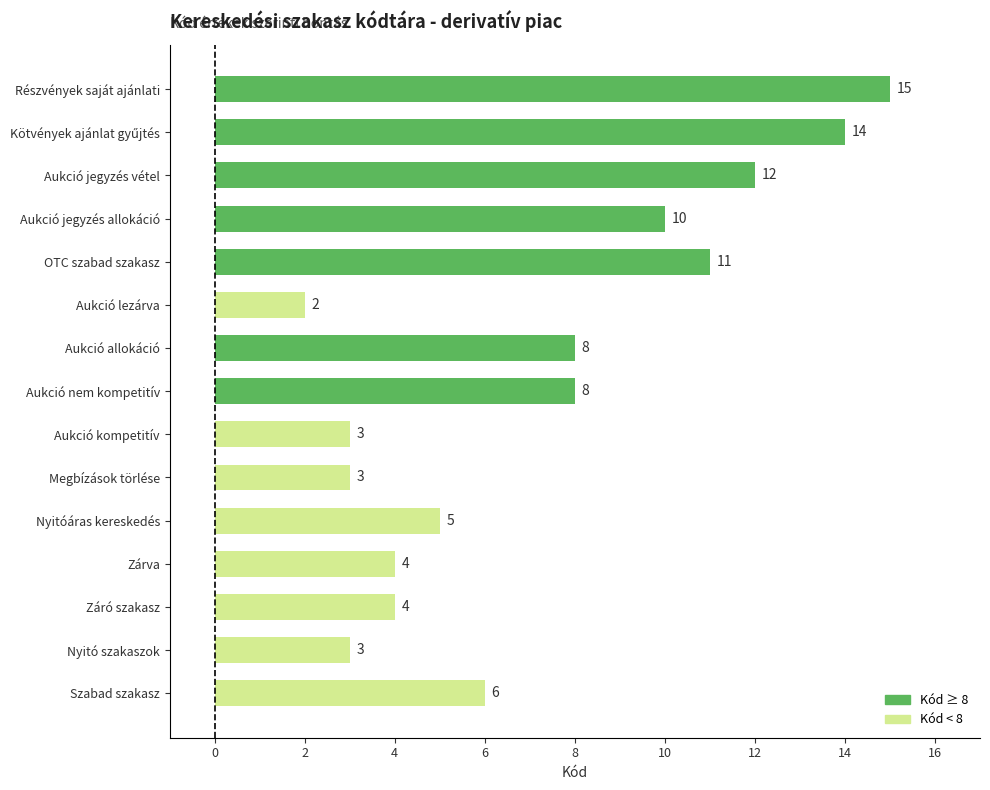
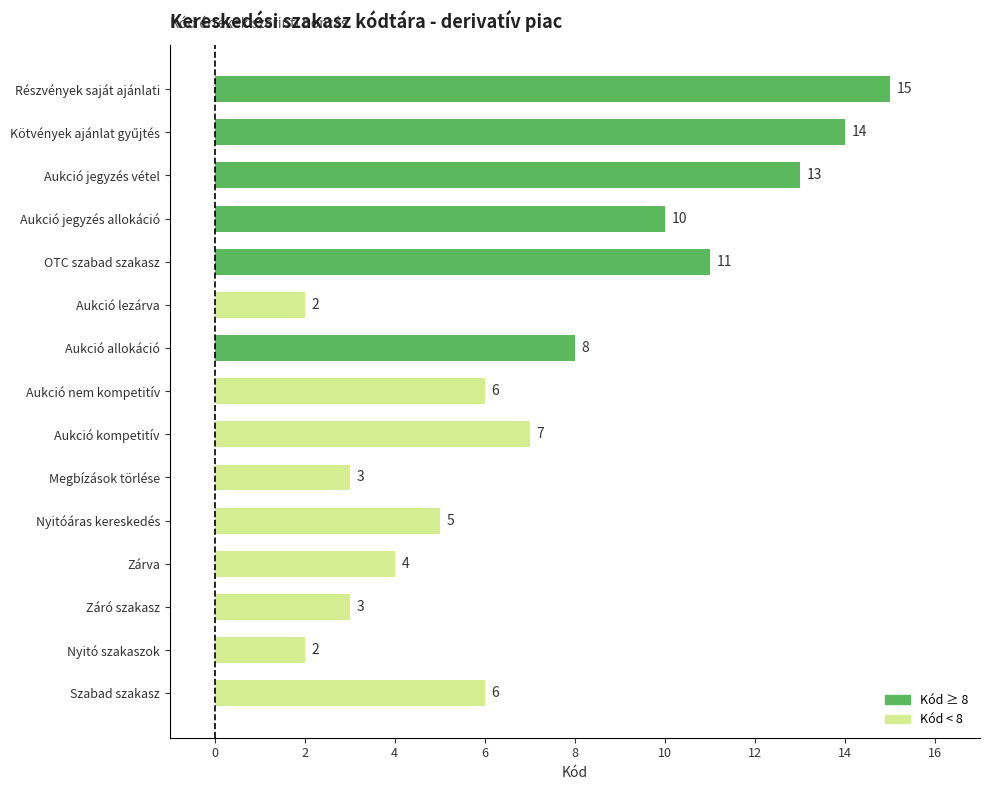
  {
    "Részvények saját ajánlati": 15,
    "Kötvények ajánlat gyűjtés": 14,
-   "Aukció jegyzés vétel": 12,
+   "Aukció jegyzés vétel": 13,
    "Aukció jegyzés allokáció": 10,
    "OTC szabad szakasz": 11,
    "Aukció lezárva": 2,
    "Aukció allokáció": 8,
-   "Aukció nem kompetitív": 8,
-   "Aukció kompetitív": 3,
+   "Aukció nem kompetitív": 6,
+   "Aukció kompetitív": 7,
    "Megbízások törlése": 3,
    "Nyitóáras kereskedés": 5,
    "Zárva": 4,
-   "Záró szakasz": 4,
-   "Nyitó szakaszok": 3,
+   "Záró szakasz": 3,
+   "Nyitó szakaszok": 2,
    "Szabad szakasz": 6
  }
